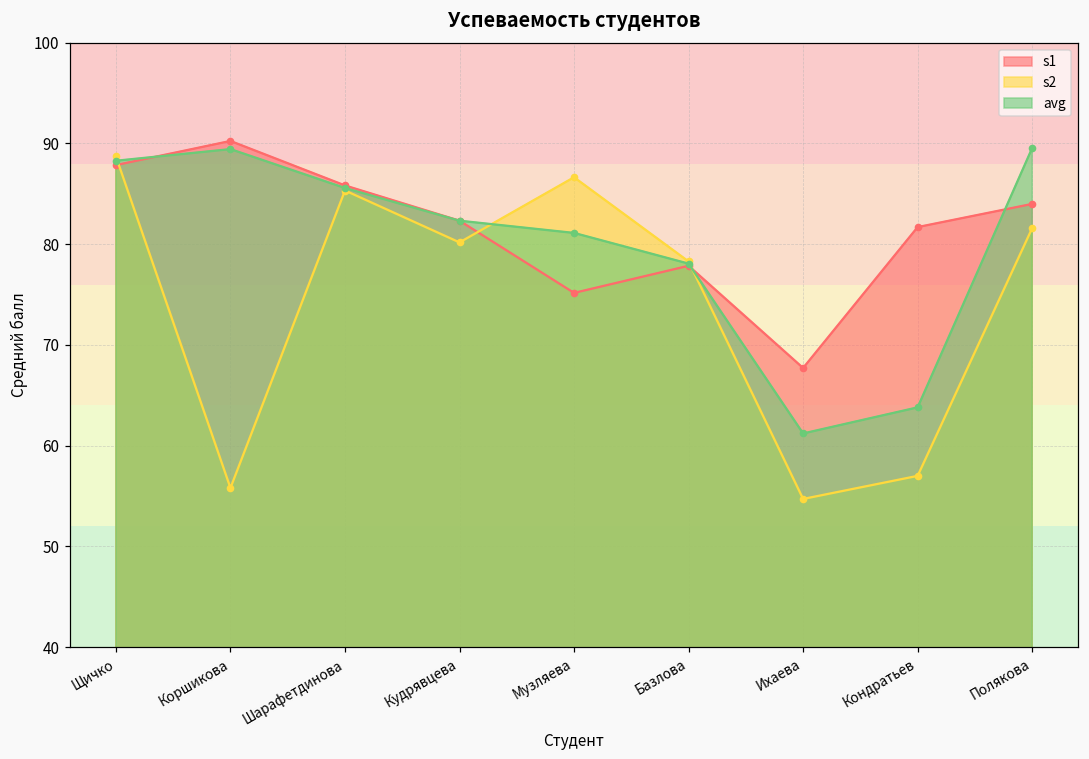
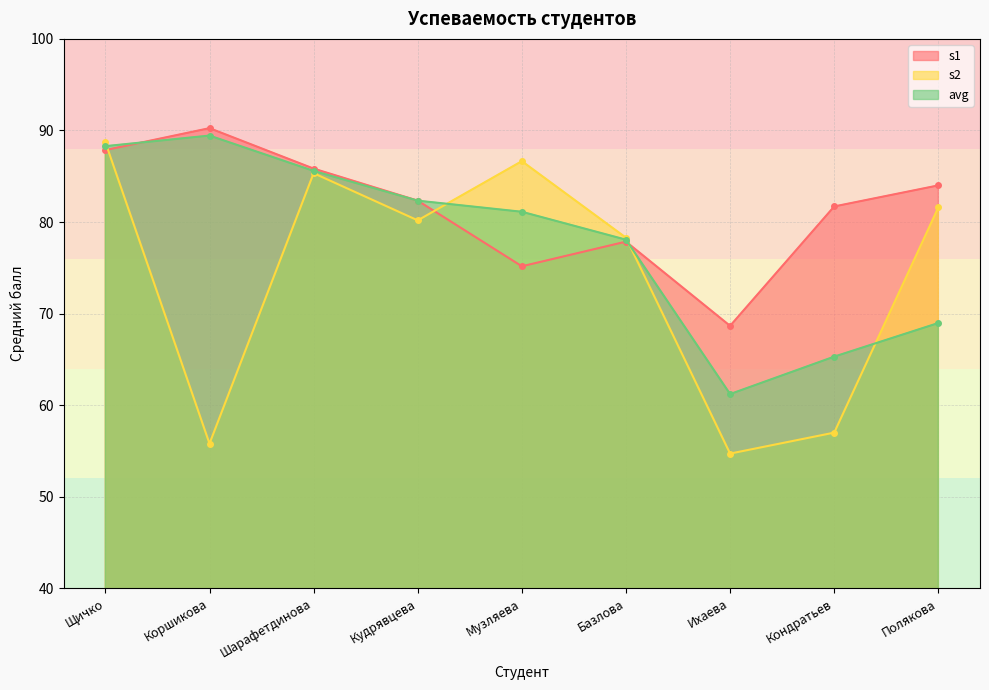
  {
    "s1": {
      "Щичко": 88,
      "Коршикова": 90,
      "Музляева": 75,
-     "Ихаева": 68,
+     "Ихаева": 69,
      "Кондратьев": 82,
      "Полякова": 84
    },
    "s2": {
      "Щичко": 89,
      "Коршикова": 56,
      "Кудрявцева": 80,
      "Музляева": 87,
      "Ихаева": 55,
      "Кондратьев": 57,
      "Полякова": 82
    },
    "avg": {
      "Щичко": 88,
      "Коршикова": 89,
      "Музляева": 81,
      "Ихаева": 61,
-     "Кондратьев": 64,
-     "Полякова": 90
+     "Кондратьев": 65,
+     "Полякова": 69
    }
  }
